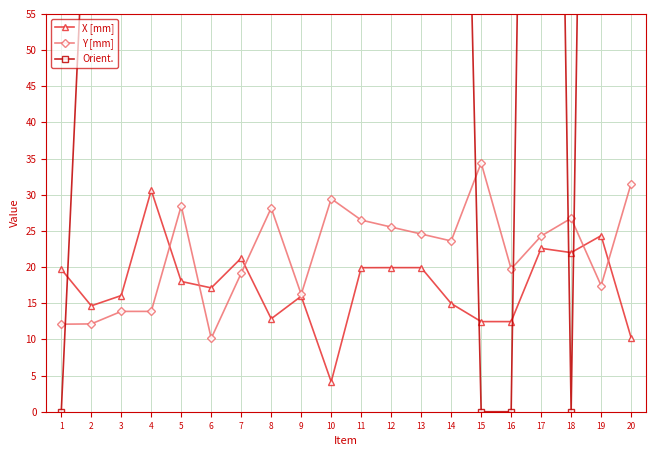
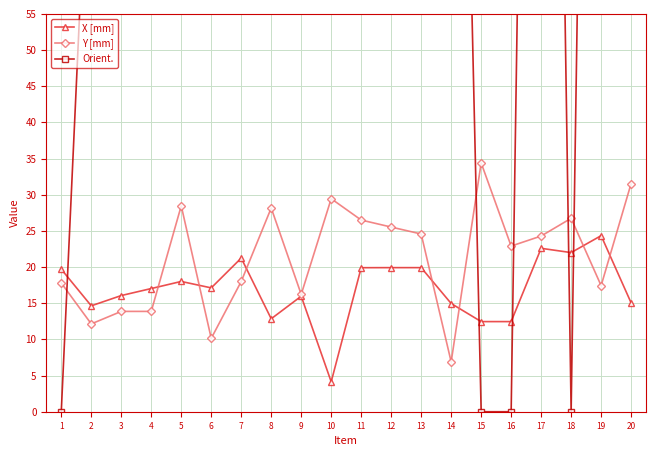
  {
    "X [mm]": {
      "1": 20,
      "2": 15,
      "3": 16,
-     "4": 31,
+     "4": 17,
      "5": 18,
      "6": 17,
      "7": 21,
      "8": 13,
      "10": 4,
      "11": 20,
      "12": 20,
      "13": 20,
      "14": 15,
      "15": 12,
      "16": 12,
      "17": 23,
      "18": 22,
      "19": 24,
-     "20": 10
+     "20": 15
    },
    "Y [mm]": {
-     "1": 12,
+     "1": 18,
      "2": 12,
      "3": 14,
      "4": 14,
      "5": 28,
      "6": 10,
-     "7": 19,
+     "7": 18,
      "8": 28,
      "10": 29,
      "11": 27,
      "12": 26,
      "13": 25,
-     "14": 24,
+     "14": 7,
      "15": 34,
-     "16": 20,
+     "16": 23,
      "17": 24,
      "18": 27,
      "19": 17,
      "20": 32
    },
    "Orient.": {
      "1": 0,
      "15": 0,
      "16": 0,
      "18": 0
    }
  }
